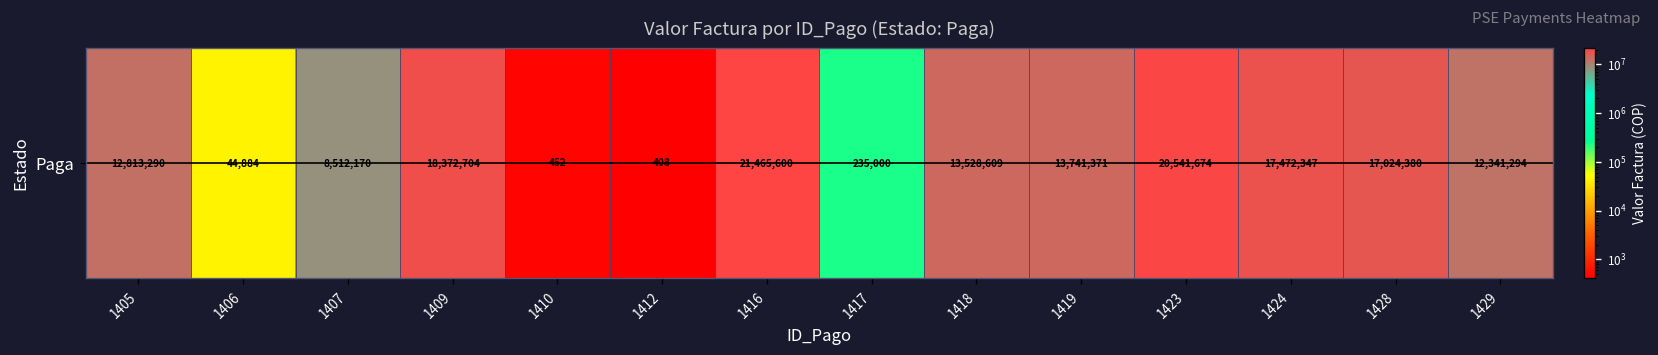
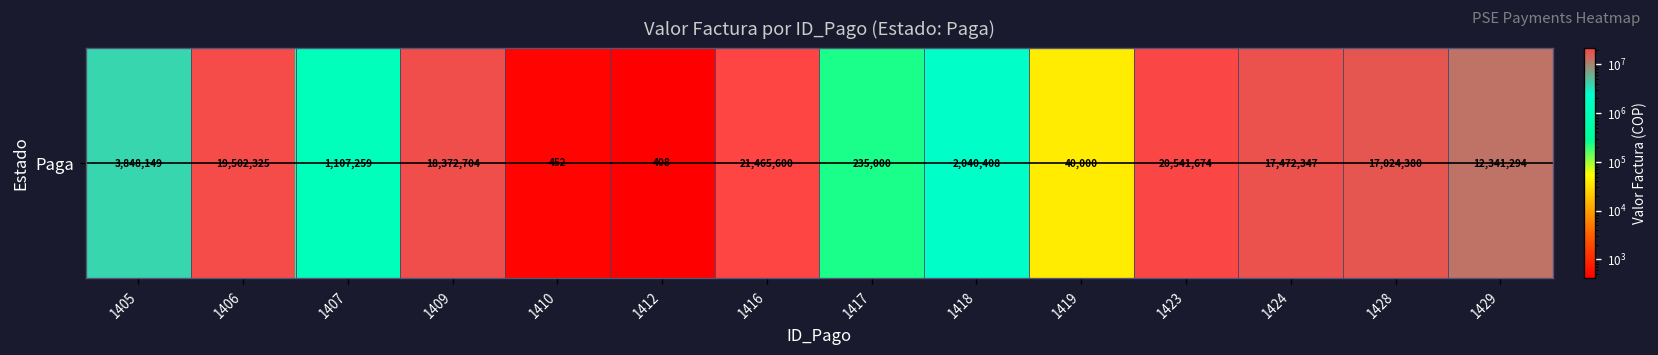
  {
    "Paga": {
-     "1405": "12,813,290",
-     "1406": "44,884",
-     "1407": "8,512,170",
+     "1405": "3,848,149",
+     "1406": "19,502,325",
+     "1407": "1,107,259",
      "1409": "18,372,704",
      "1410": "452",
      "1412": "408",
      "1416": "21,465,600",
      "1417": "235,000",
-     "1418": "13,528,609",
-     "1419": "13,741,371",
+     "1418": "2,040,408",
+     "1419": "40,000",
      "1423": "20,541,674",
      "1424": "17,472,347",
      "1428": "17,024,380",
      "1429": "12,341,294"
    }
  }
